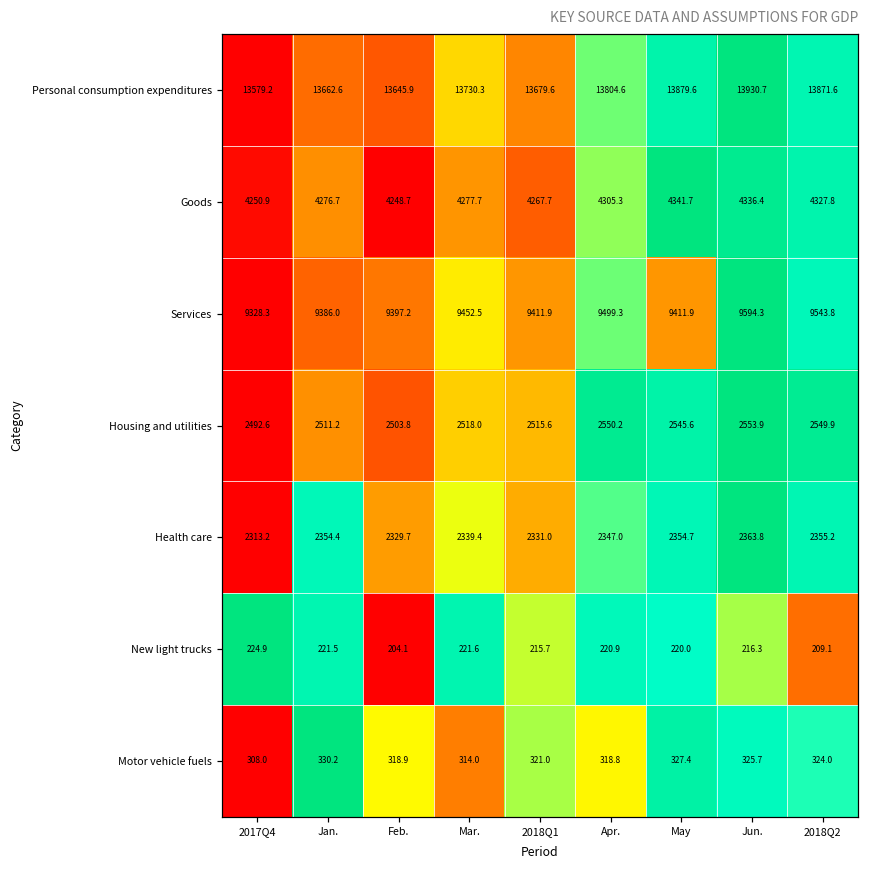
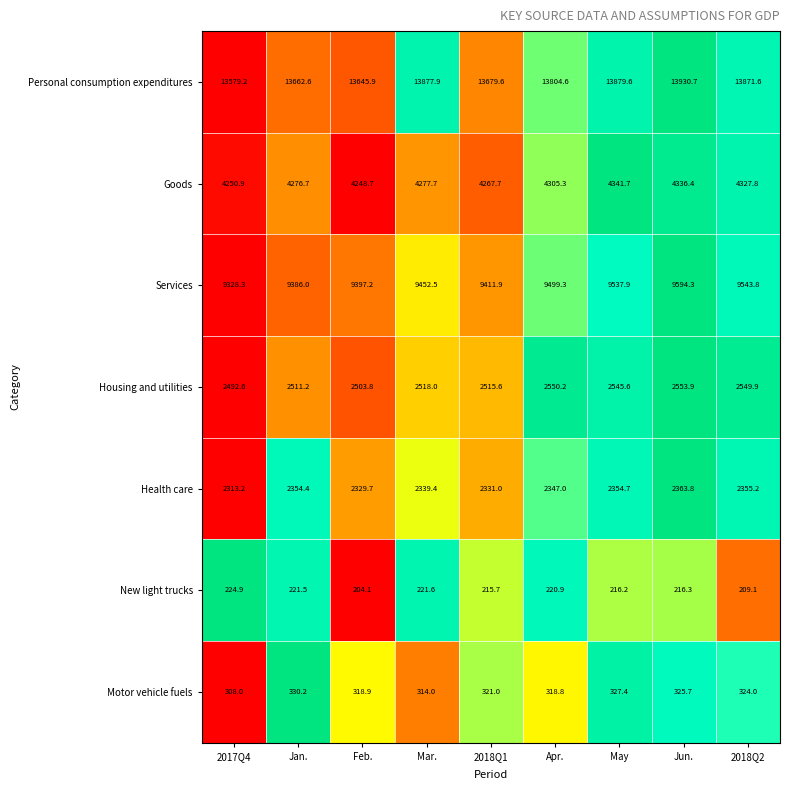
  {
    "Personal consumption expenditures": {
      "2017Q4": 13579.2,
      "Jan.": 13662.6,
      "Feb.": 13645.9,
-     "Mar.": 13730.3,
+     "Mar.": 13877.9,
      "2018Q1": 13679.6,
      "Apr.": 13804.6,
      "May": 13879.6,
      "Jun.": 13930.7,
      "2018Q2": 13871.6
    },
    "Goods": {
      "2017Q4": 4250.9,
      "Jan.": 4276.7,
      "Feb.": 4248.7,
      "Mar.": 4277.7,
      "2018Q1": 4267.7,
      "Apr.": 4305.3,
      "May": 4341.7,
      "Jun.": 4336.4,
      "2018Q2": 4327.8
    },
    "Services": {
      "2017Q4": 9328.3,
      "Jan.": 9386.0,
      "Feb.": 9397.2,
      "Mar.": 9452.5,
      "2018Q1": 9411.9,
      "Apr.": 9499.3,
-     "May": 9411.9,
+     "May": 9537.9,
      "Jun.": 9594.3,
      "2018Q2": 9543.8
    },
    "Housing and utilities": {
      "2017Q4": 2492.6,
      "Jan.": 2511.2,
      "Feb.": 2503.8,
      "Mar.": 2518.0,
      "2018Q1": 2515.6,
      "Apr.": 2550.2,
      "May": 2545.6,
      "Jun.": 2553.9,
      "2018Q2": 2549.9
    },
    "Health care": {
      "2017Q4": 2313.2,
      "Jan.": 2354.4,
      "Feb.": 2329.7,
      "Mar.": 2339.4,
      "2018Q1": 2331.0,
      "Apr.": 2347.0,
      "May": 2354.7,
      "Jun.": 2363.8,
      "2018Q2": 2355.2
    },
    "New light trucks": {
      "2017Q4": 224.9,
      "Jan.": 221.5,
      "Feb.": 204.1,
      "Mar.": 221.6,
      "2018Q1": 215.7,
      "Apr.": 220.9,
-     "May": 220.0,
+     "May": 216.2,
      "Jun.": 216.3,
      "2018Q2": 209.1
    },
    "Motor vehicle fuels": {
      "2017Q4": 308.0,
      "Jan.": 330.2,
      "Feb.": 318.9,
      "Mar.": 314.0,
      "2018Q1": 321.0,
      "Apr.": 318.8,
      "May": 327.4,
      "Jun.": 325.7,
      "2018Q2": 324.0
    }
  }
